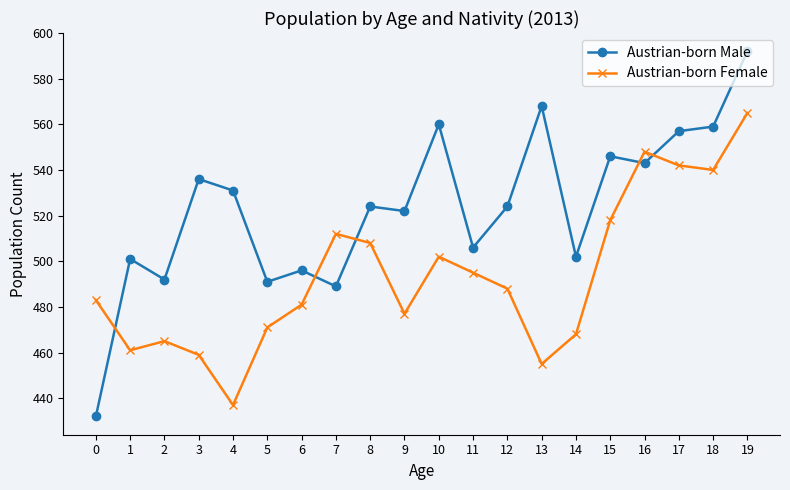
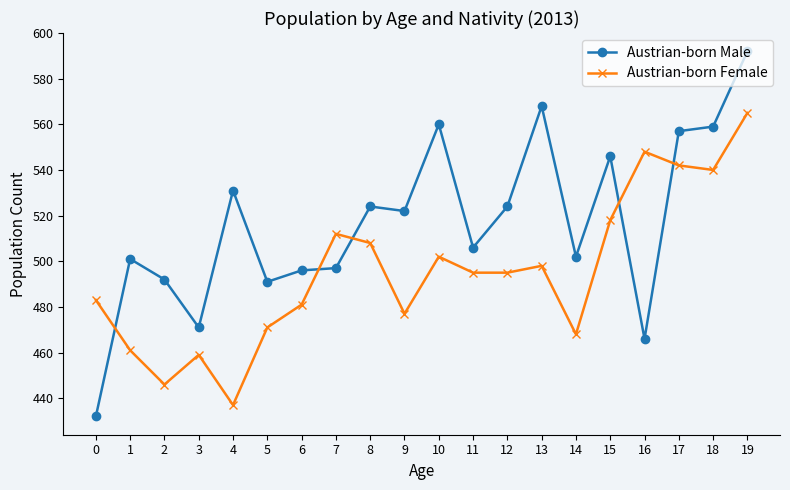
  {
    "Austrian-born Male": {
      "0": 432,
      "1": 501,
      "2": 492,
-     "3": 536,
+     "3": 471,
      "4": 531,
      "5": 491,
      "6": 496,
-     "7": 489,
+     "7": 497,
      "8": 524,
      "9": 522,
      "10": 560,
      "11": 506,
      "12": 524,
      "13": 568,
      "14": 502,
      "15": 546,
-     "16": 543,
+     "16": 466,
      "17": 557,
      "18": 559
    },
    "Austrian-born Female": {
      "0": 483,
      "1": 461,
-     "2": 465,
+     "2": 446,
      "3": 459,
      "4": 437,
      "5": 471,
      "6": 481,
      "7": 512,
      "8": 508,
      "9": 477,
      "10": 502,
      "11": 495,
-     "12": 488,
-     "13": 455,
+     "12": 495,
+     "13": 498,
      "14": 468,
      "15": 518,
      "16": 548,
      "17": 542,
      "18": 540,
      "19": 565
    }
  }
